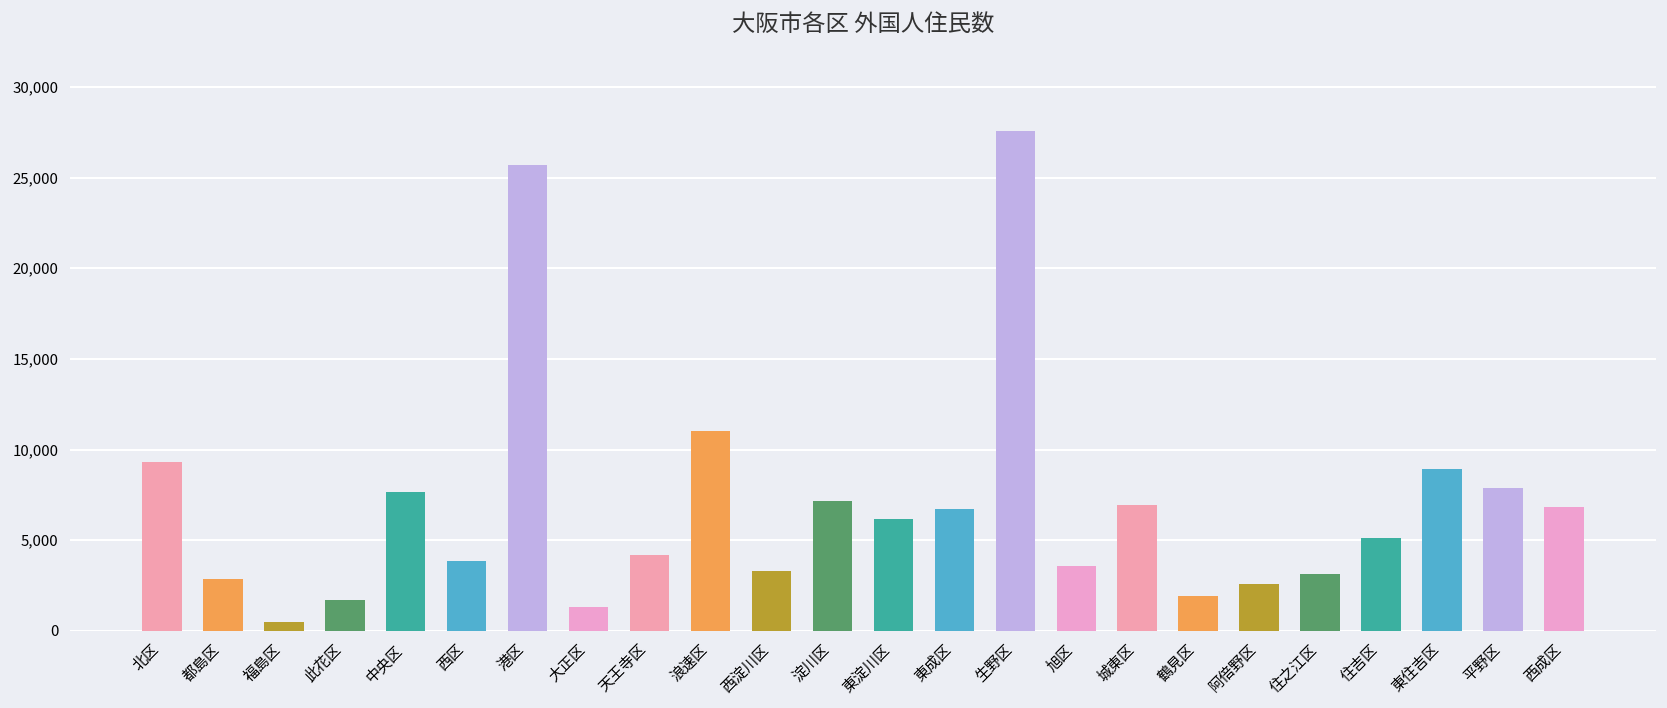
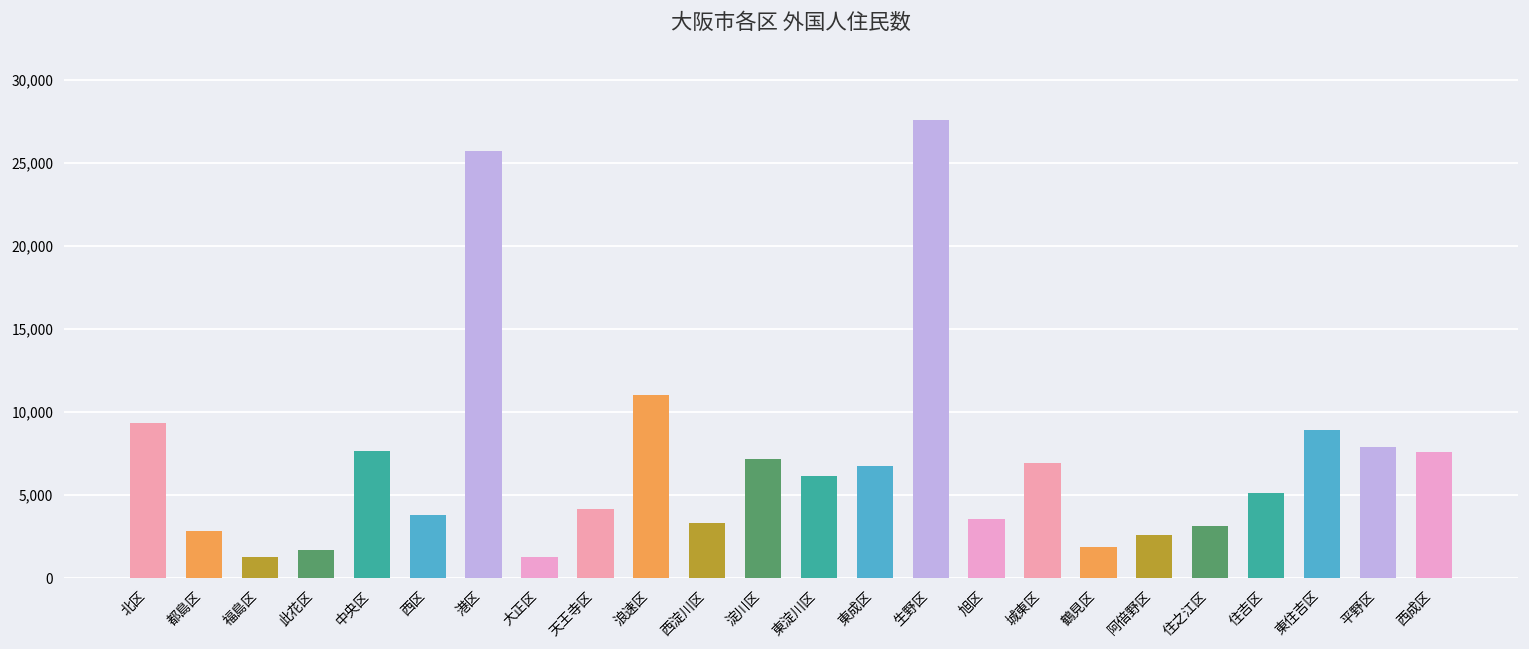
  {
    "北区": "9,300",
    "都島区": "2,800",
-   "福島区": "500",
+   "福島区": "1,300",
    "此花区": "1,700",
    "中央区": "7,600",
    "西区": "3,800",
    "港区": "25,700",
    "大正区": "1,300",
    "天王寺区": "4,200",
    "浪速区": "11,000",
    "西淀川区": "3,300",
    "淀川区": "7,100",
    "東淀川区": "6,200",
    "東成区": "6,700",
    "生野区": "27,600",
    "旭区": "3,600",
    "城東区": "6,900",
    "鶴見区": "1,900",
    "阿倍野区": "2,600",
    "住之江区": "3,200",
    "住吉区": "5,100",
    "東住吉区": "8,900",
    "平野区": "7,900",
-   "西成区": "6,900"
+   "西成区": "7,600"
  }
